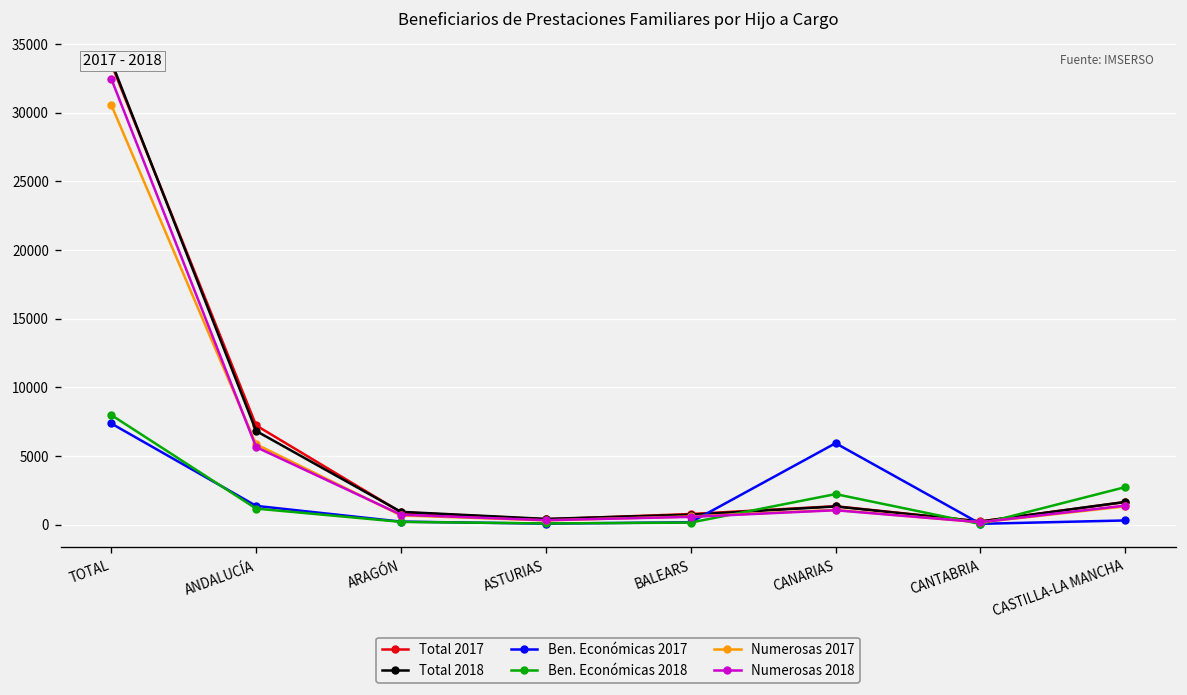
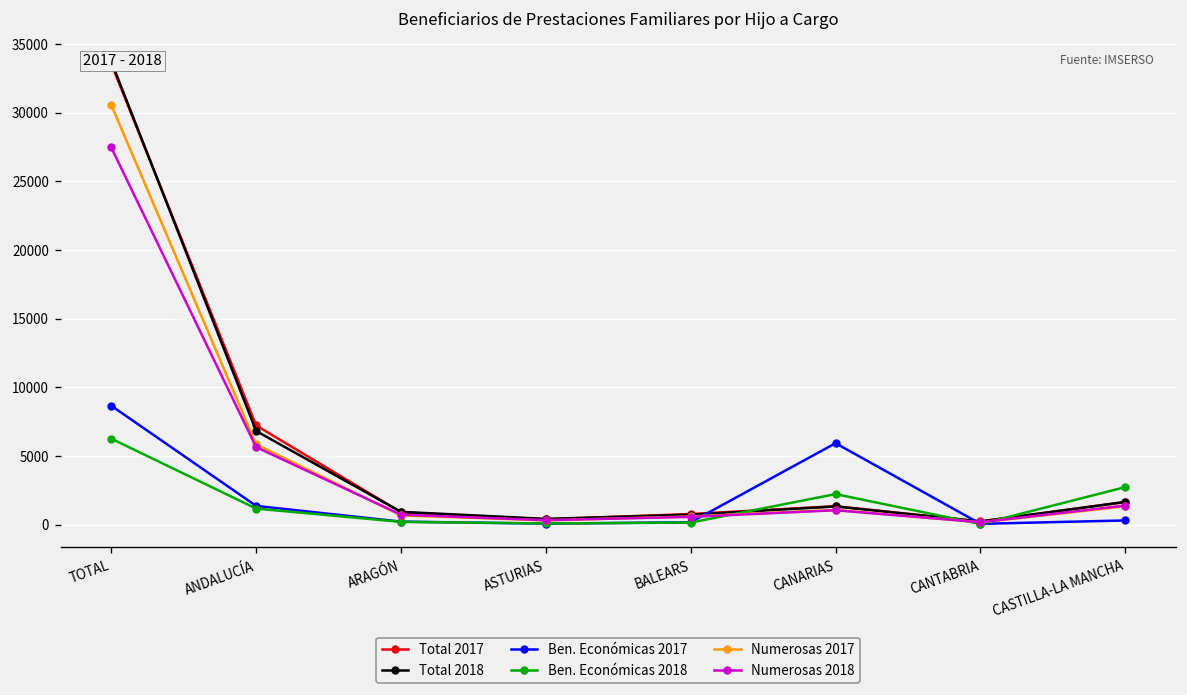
  {
    "Total 2017": {
      "ANDALUCÍA": 7200
    },
    "Total 2018": {
      "ANDALUCÍA": 6800
    },
    "Ben. Económicas 2017": {
-     "TOTAL": 7400,
+     "TOTAL": 8700,
      "CANARIAS": 5900,
      "CASTILLA-LA MANCHA": 300
    },
    "Ben. Económicas 2018": {
-     "TOTAL": 8000,
+     "TOTAL": 6300,
      "CANARIAS": 2200,
      "CASTILLA-LA MANCHA": 2700
    },
    "Numerosas 2017": {
      "TOTAL": 30600
    },
    "Numerosas 2018": {
-     "TOTAL": 32500
+     "TOTAL": 27500
    }
  }
